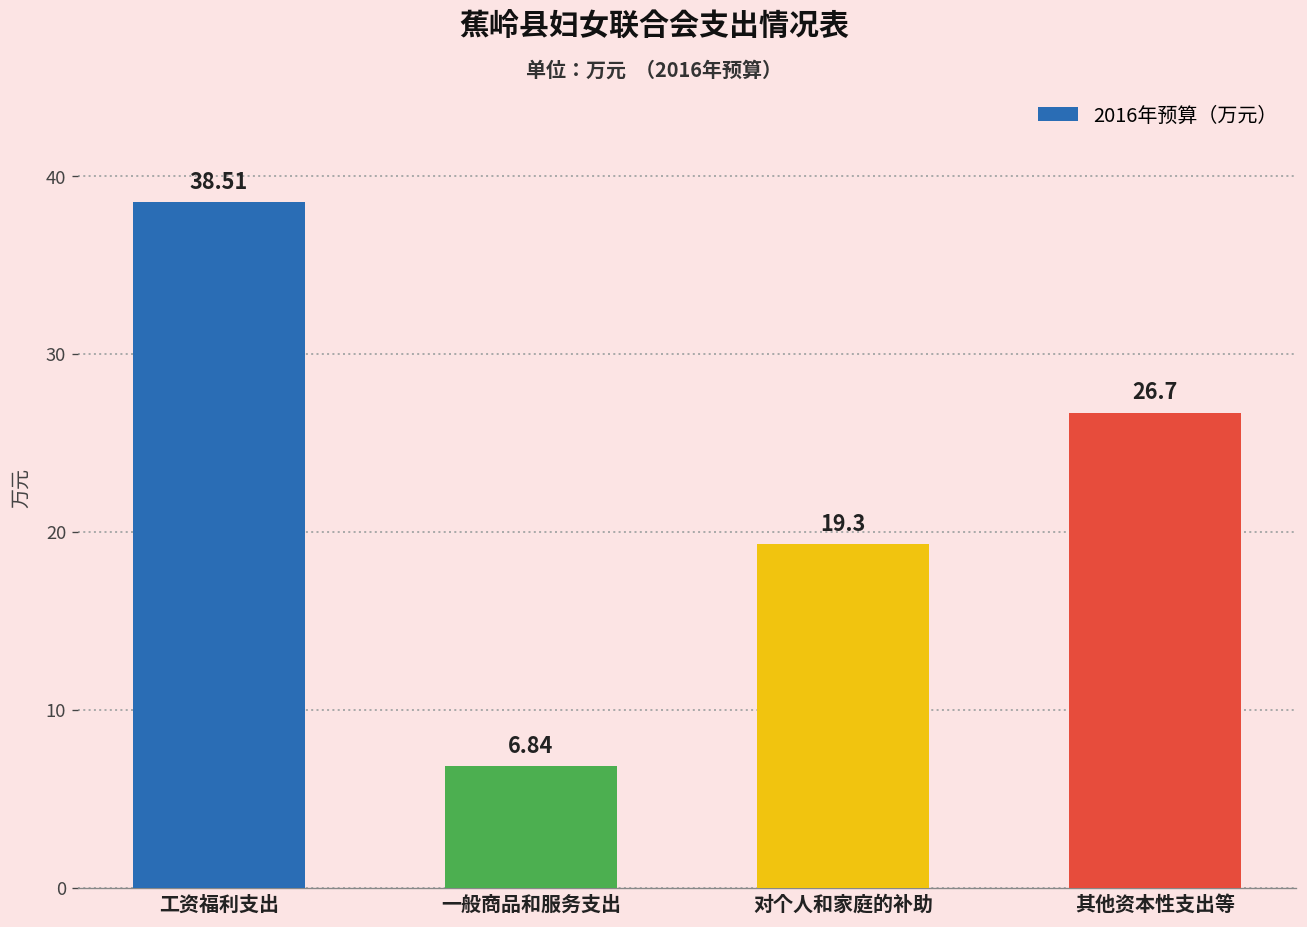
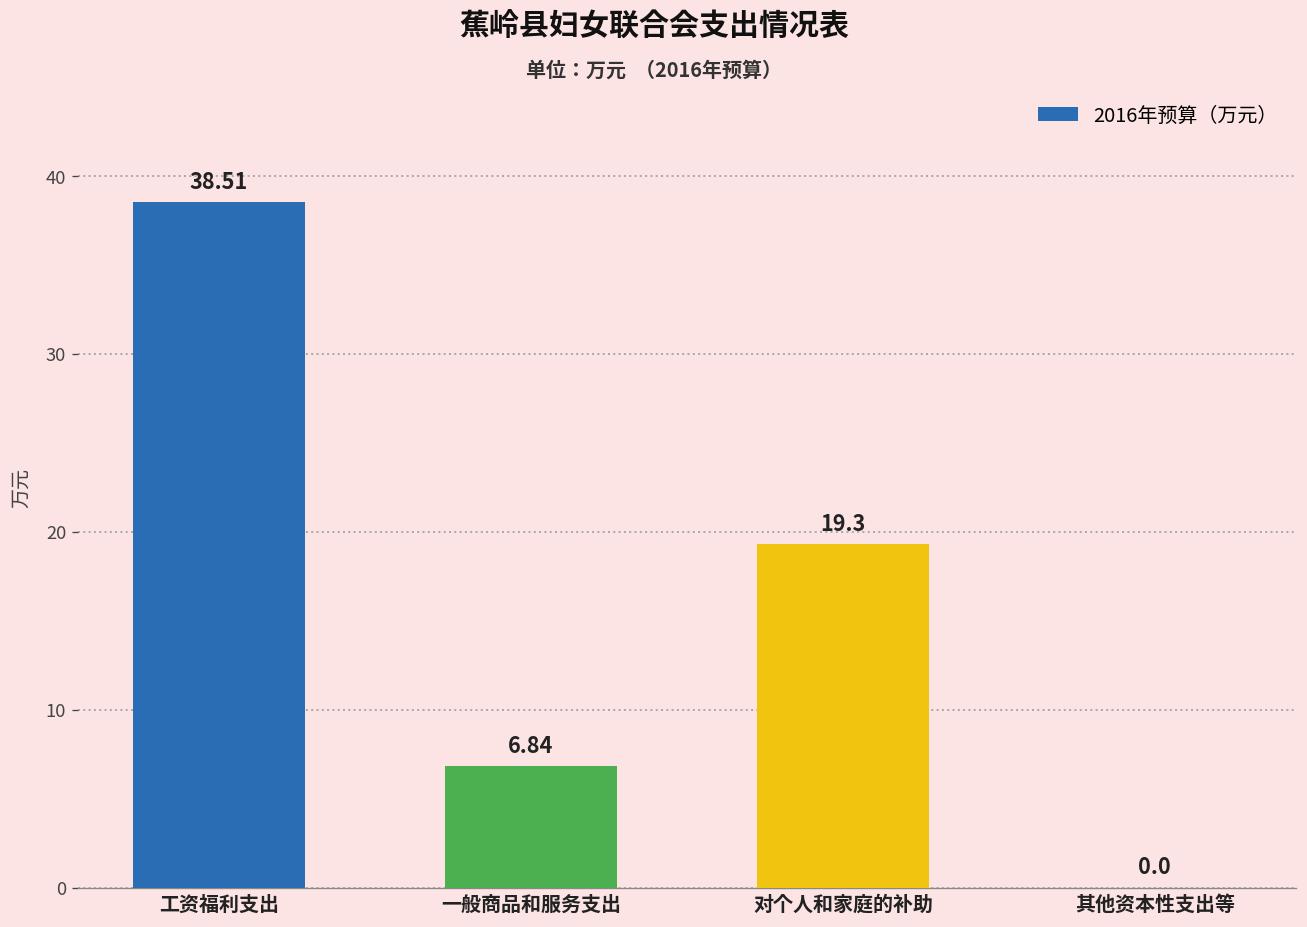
  {
    "工资福利支出": 38.51,
    "一般商品和服务支出": 6.84,
    "对个人和家庭的补助": 19.3,
-   "其他资本性支出等": 26.7
+   "其他资本性支出等": 0.0
  }
